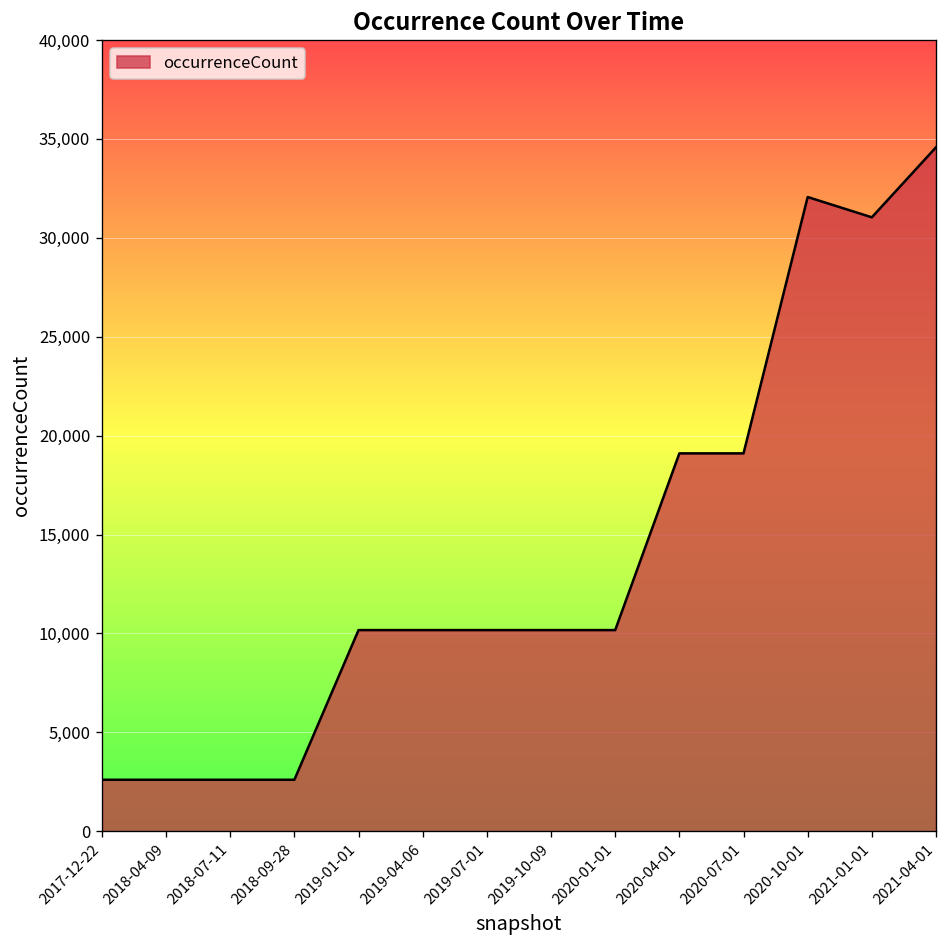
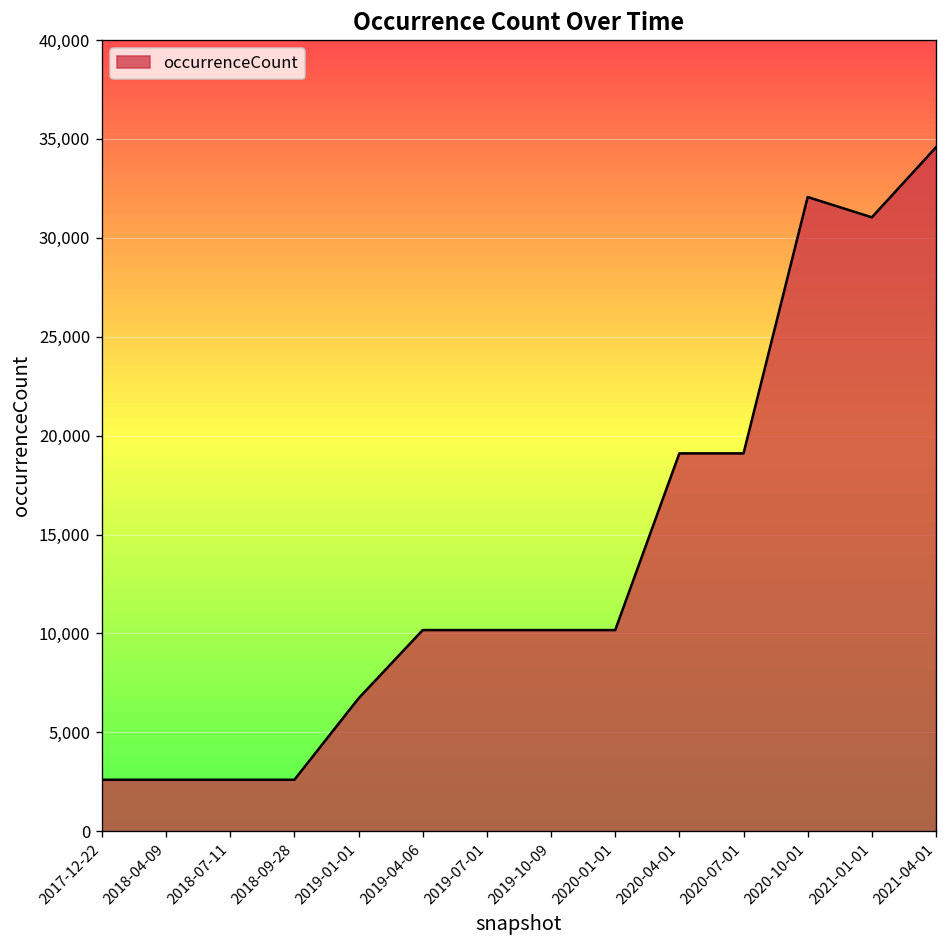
  {
    "2017-12-22": "2,600",
    "2018-04-09": "2,600",
    "2018-07-11": "2,600",
    "2018-09-28": "2,600",
-   "2019-01-01": "10,200",
+   "2019-01-01": "6,700",
    "2019-04-06": "10,200",
    "2019-07-01": "10,200",
    "2019-10-09": "10,200",
    "2020-01-01": "10,200",
    "2020-04-01": "19,100",
    "2020-07-01": "19,100",
    "2020-10-01": "32,100",
    "2021-01-01": "31,000",
    "2021-04-01": "34,600"
  }
